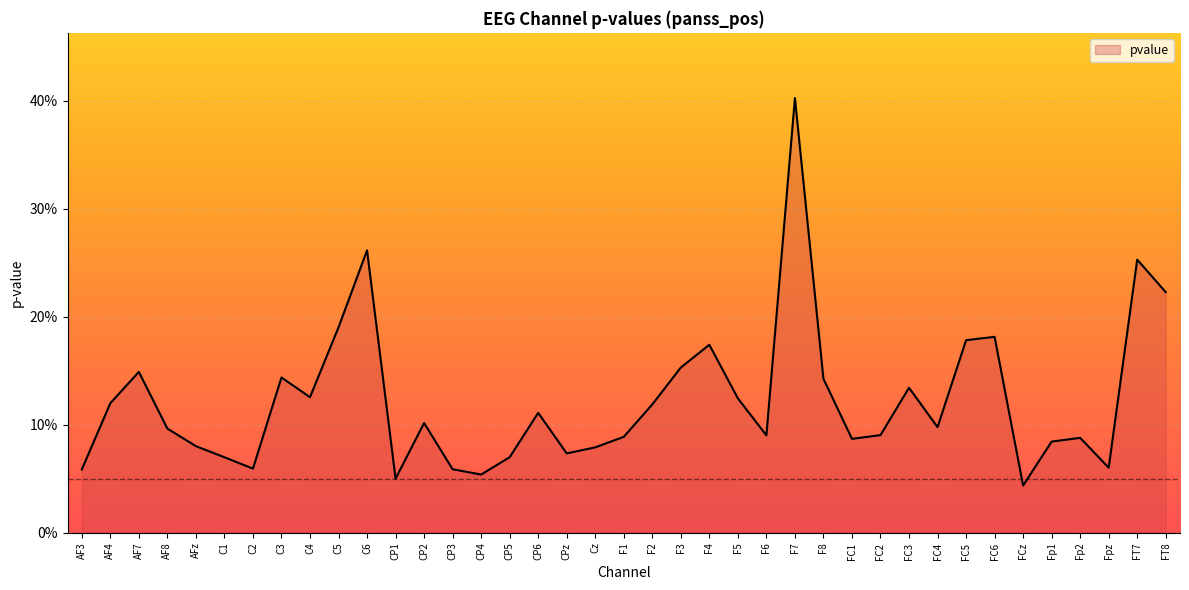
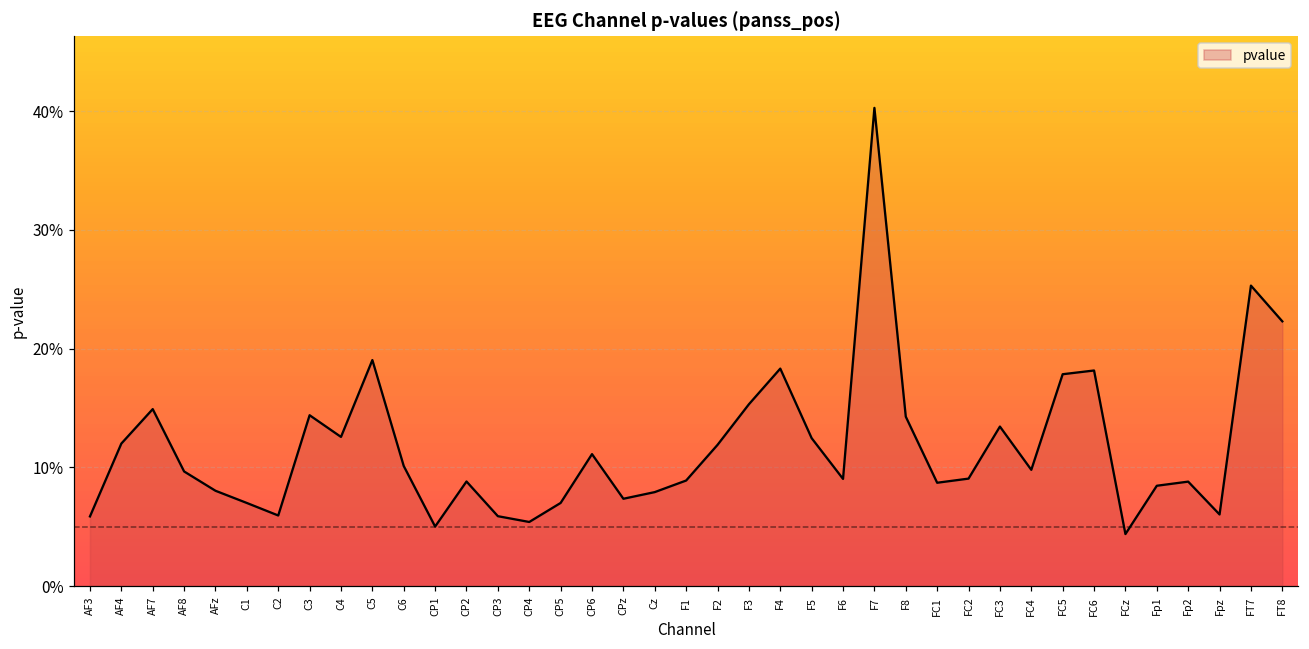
  {
    "AF3": "5.9%",
    "AF4": "12.0%",
    "AF7": "14.9%",
    "AF8": "9.7%",
    "AFz": "8.0%",
    "C1": "7.0%",
    "C2": "5.9%",
    "C3": "14.4%",
    "C4": "12.6%",
    "C5": "19.0%",
-   "C6": "26.2%",
+   "C6": "10.1%",
    "CP1": "5.0%",
-   "CP2": "10.2%",
+   "CP2": "8.8%",
    "CP3": "5.9%",
    "CP4": "5.4%",
    "CP5": "7.0%",
    "CP6": "11.1%",
    "CPz": "7.4%",
    "Cz": "7.9%",
    "F1": "8.9%",
    "F2": "11.9%",
    "F3": "15.3%",
-   "F4": "17.4%",
+   "F4": "18.3%",
    "F5": "12.5%",
    "F6": "9.0%",
    "F7": "40.3%",
    "F8": "14.3%",
    "FC1": "8.7%",
    "FC2": "9.1%",
    "FC3": "13.4%",
    "FC4": "9.8%",
    "FC5": "17.8%",
    "FC6": "18.2%",
    "FCz": "4.4%",
    "Fp1": "8.5%",
    "Fp2": "8.8%",
    "Fpz": "6.0%",
    "FT7": "25.3%",
    "FT8": "22.3%"
  }
